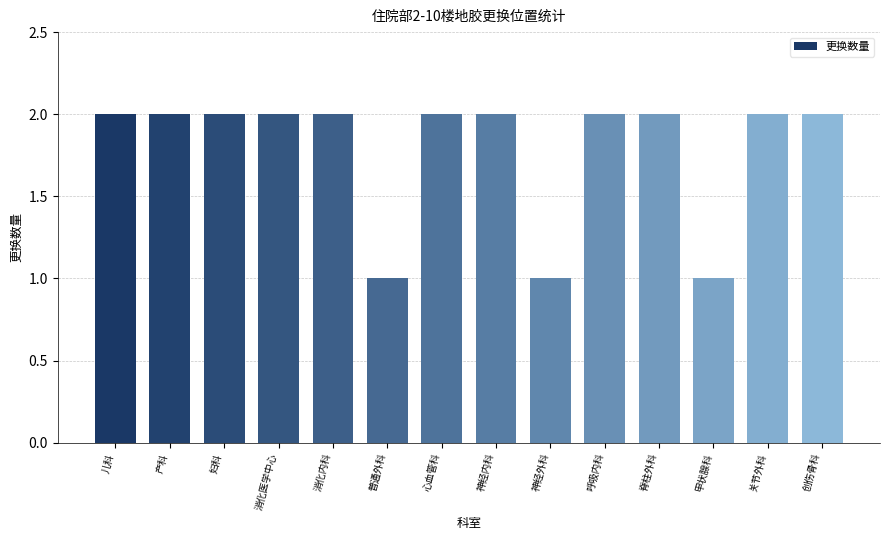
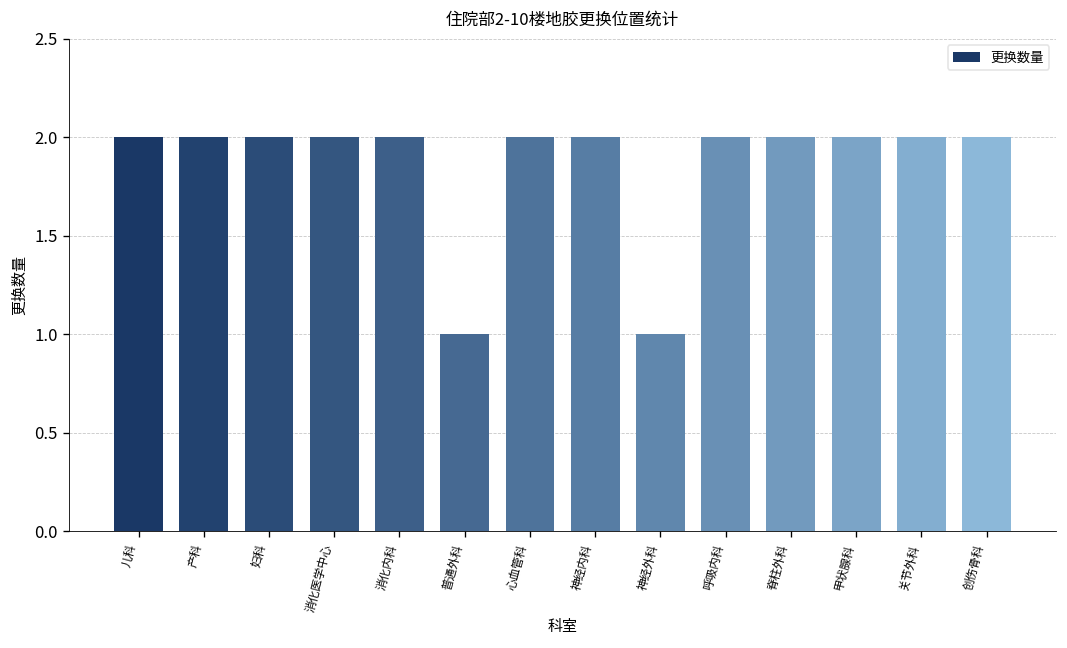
  {
    "儿科": 2,
    "产科": 2,
    "妇科": 2,
    "消化医学中心": 2,
    "消化内科": 2,
    "普通外科": 1,
    "心血管科": 2,
    "神经内科": 2,
    "神经外科": 1,
    "呼吸内科": 2,
    "脊柱外科": 2,
-   "甲状腺科": 1,
+   "甲状腺科": 2,
    "关节外科": 2,
    "创伤骨科": 2
  }
